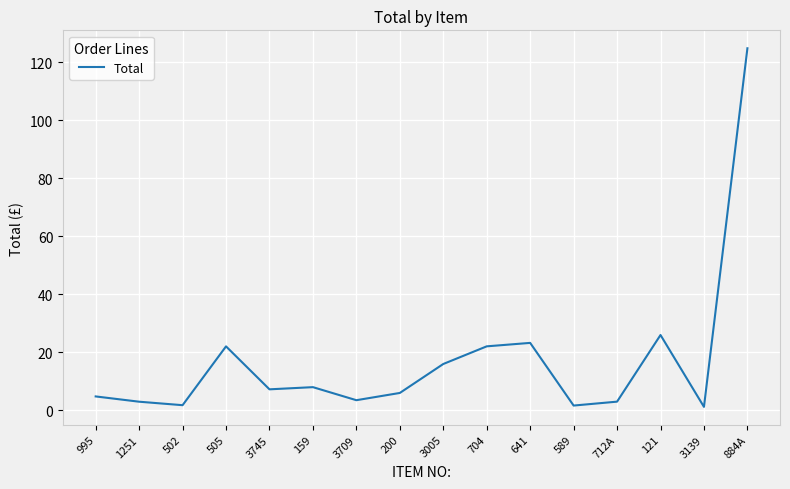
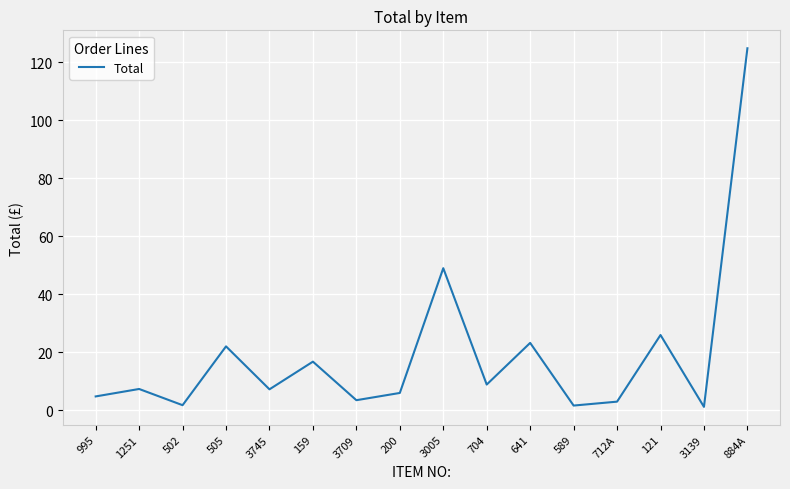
  {
    "995": 5,
-   "1251": 3,
+   "1251": 7,
    "502": 2,
    "505": 22,
    "3745": 7,
-   "159": 8,
+   "159": 17,
    "3709": 3,
    "200": 6,
-   "3005": 16,
-   "704": 22,
+   "3005": 49,
+   "704": 9,
    "641": 23,
    "589": 2,
    "712A": 3,
    "121": 26,
    "3139": 1,
    "884A": 125
  }
